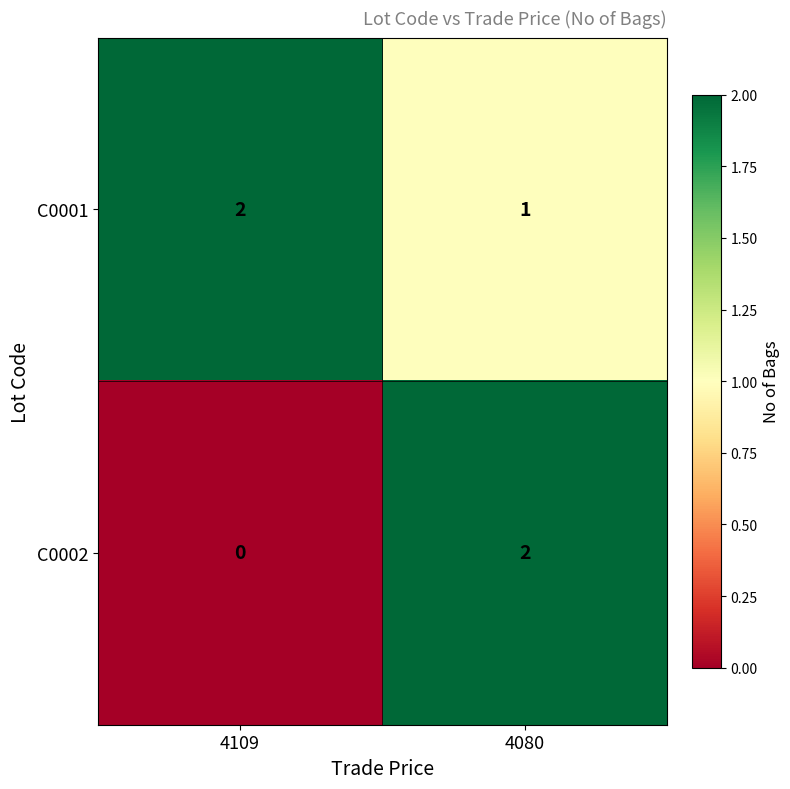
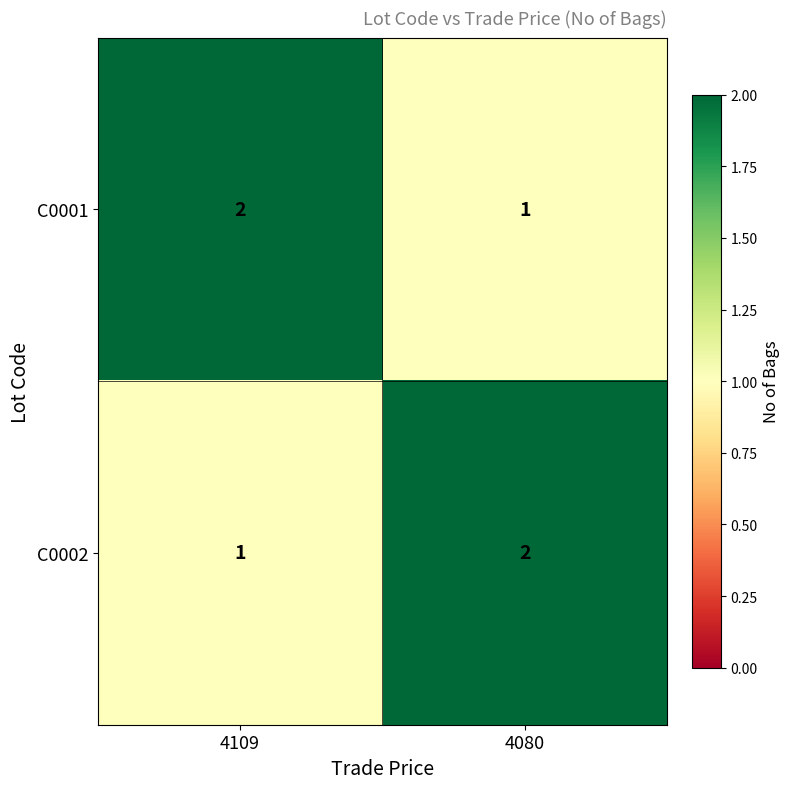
  {
    "C0001": {
      "4109": 2,
      "4080": 1
    },
    "C0002": {
-     "4109": 0,
+     "4109": 1,
      "4080": 2
    }
  }
